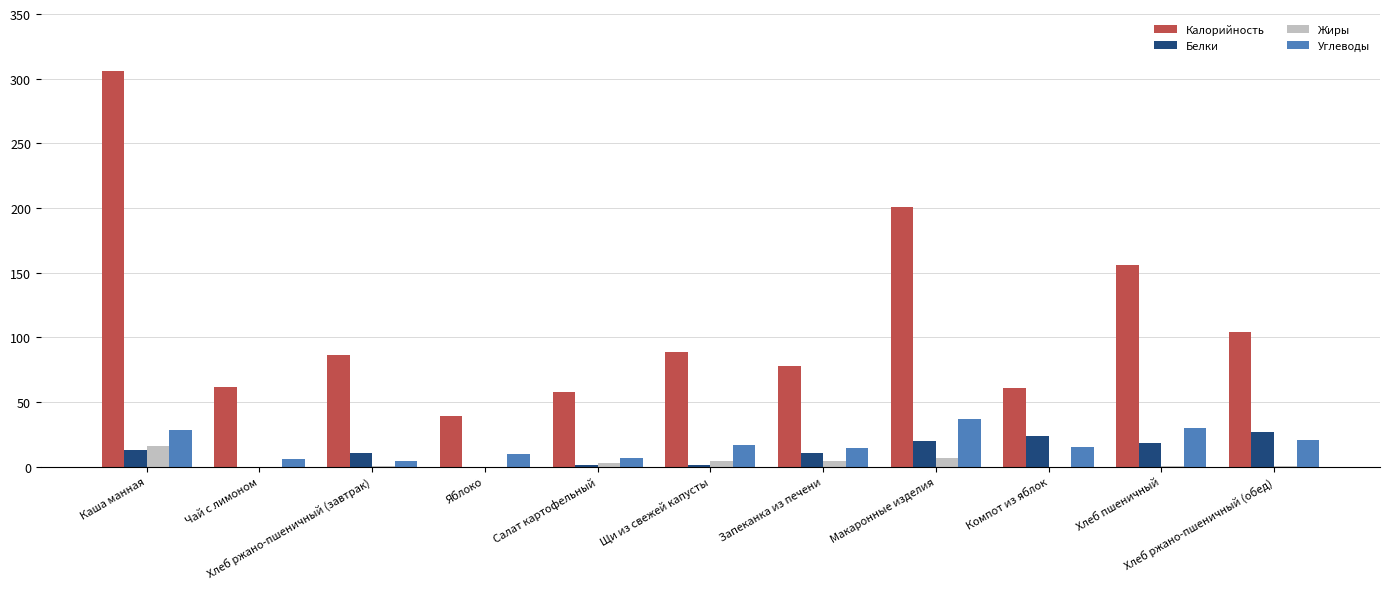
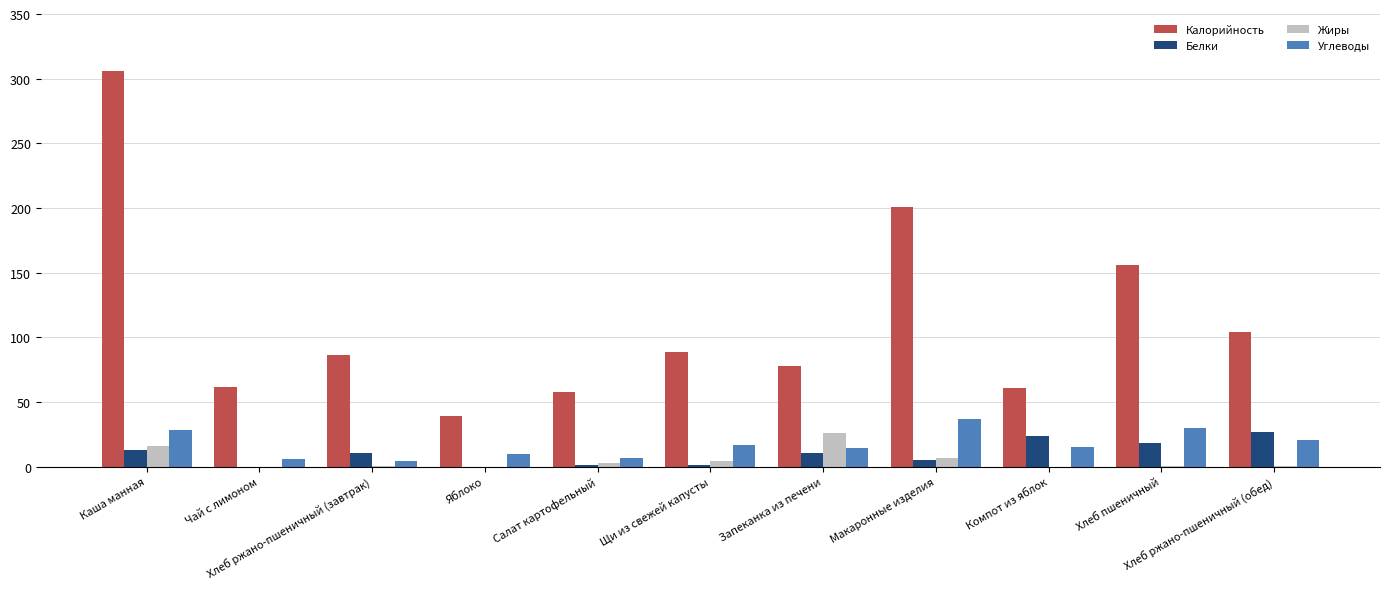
  {
    "Калорийность": {
      "Каша манная": 306,
      "Чай с лимоном": 61,
      "Хлеб ржано-пшеничный (завтрак)": 87,
      "Яблоко": 39,
      "Салат картофельный": 58,
      "Щи из свежей капусты": 88,
      "Запеканка из печени": 78,
      "Макаронные изделия": 201,
      "Компот из яблок": 61,
      "Хлеб пшеничный": 156,
      "Хлеб ржано-пшеничный (обед)": 104
    },
    "Белки": {
      "Каша манная": 13,
      "Хлеб ржано-пшеничный (завтрак)": 10,
      "Яблоко": 0,
      "Запеканка из печени": 10,
-     "Макаронные изделия": 20,
+     "Макаронные изделия": 6,
      "Компот из яблок": 24,
      "Хлеб пшеничный": 18,
      "Хлеб ржано-пшеничный (обед)": 27
    },
    "Жиры": {
      "Каша манная": 16,
      "Чай с лимоном": 0,
      "Яблоко": 0,
      "Салат картофельный": 3,
      "Щи из свежей капусты": 4,
-     "Запеканка из печени": 4,
+     "Запеканка из печени": 26,
      "Макаронные изделия": 7,
      "Компот из яблок": 0
    },
    "Углеводы": {
      "Каша манная": 28,
      "Чай с лимоном": 6,
      "Хлеб ржано-пшеничный (завтрак)": 4,
      "Яблоко": 10,
      "Салат картофельный": 6,
      "Щи из свежей капусты": 17,
      "Запеканка из печени": 14,
      "Макаронные изделия": 37,
      "Компот из яблок": 15,
      "Хлеб пшеничный": 30,
      "Хлеб ржано-пшеничный (обед)": 20
    }
  }
